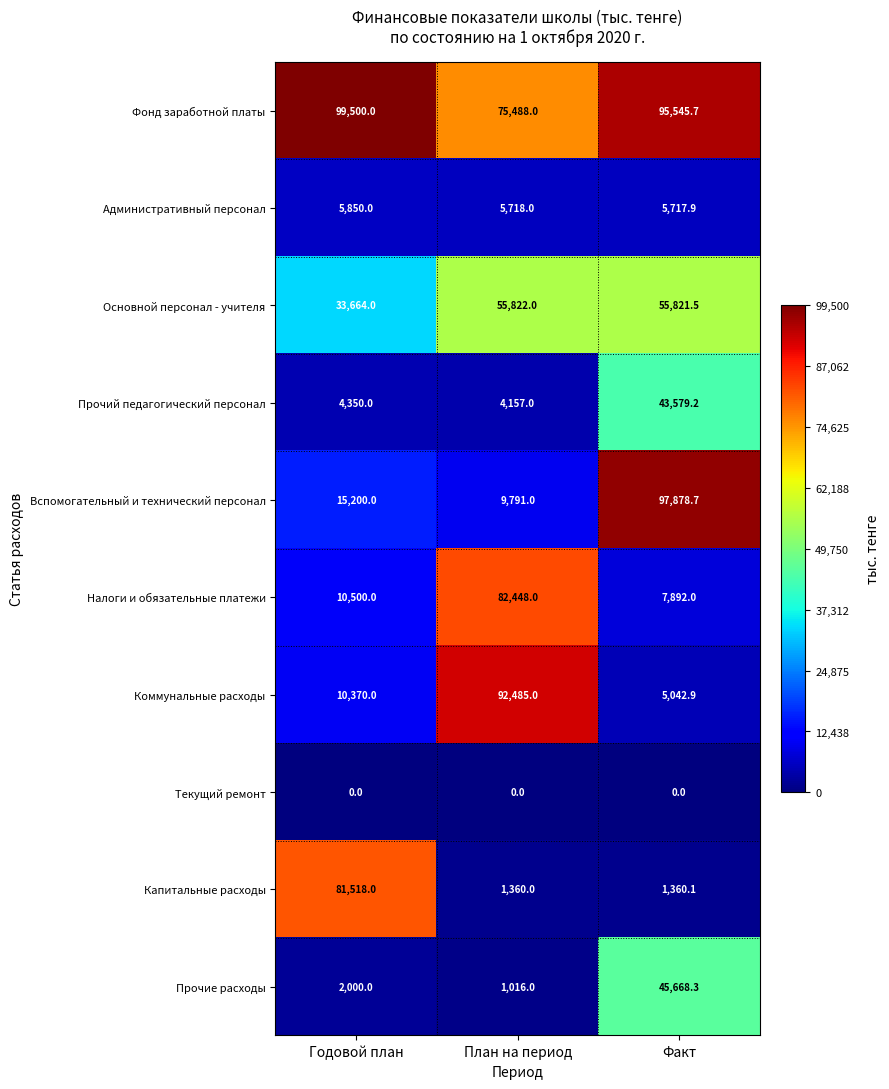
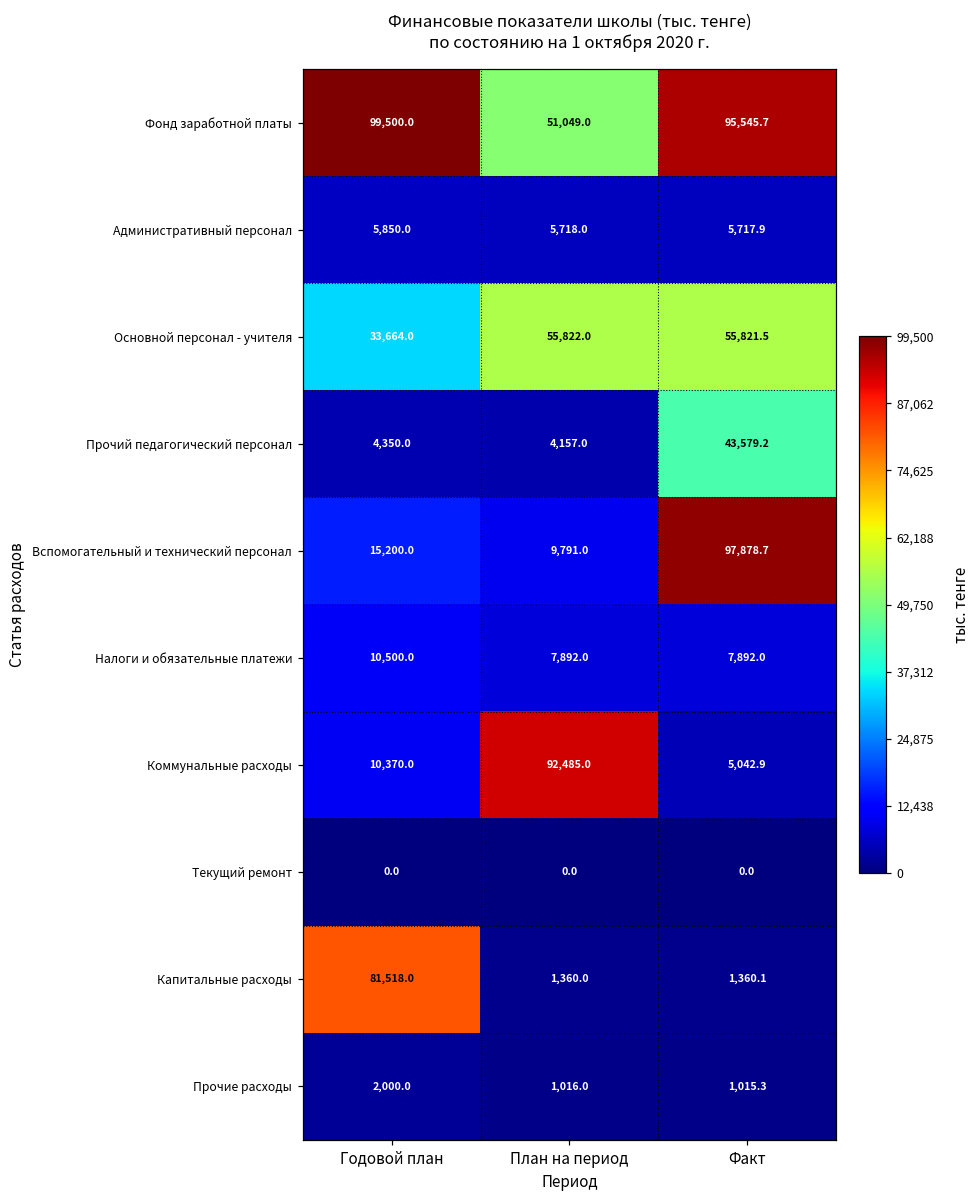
  {
    "Фонд заработной платы": {
      "Годовой план": "99,500.0",
-     "План на период": "75,488.0",
+     "План на период": "51,049.0",
      "Факт": "95,545.7"
    },
    "Административный персонал": {
      "Годовой план": "5,850.0",
      "План на период": "5,718.0",
      "Факт": "5,717.9"
    },
    "Основной персонал - учителя": {
      "Годовой план": "33,664.0",
      "План на период": "55,822.0",
      "Факт": "55,821.5"
    },
    "Прочий педагогический персонал": {
      "Годовой план": "4,350.0",
      "План на период": "4,157.0",
      "Факт": "43,579.2"
    },
    "Вспомогательный и технический персонал": {
      "Годовой план": "15,200.0",
      "План на период": "9,791.0",
      "Факт": "97,878.7"
    },
    "Налоги и обязательные платежи": {
      "Годовой план": "10,500.0",
-     "План на период": "82,448.0",
+     "План на период": "7,892.0",
      "Факт": "7,892.0"
    },
    "Коммунальные расходы": {
      "Годовой план": "10,370.0",
      "План на период": "92,485.0",
      "Факт": "5,042.9"
    },
    "Текущий ремонт": {
      "Годовой план": "0.0",
      "План на период": "0.0",
      "Факт": "0.0"
    },
    "Капитальные расходы": {
      "Годовой план": "81,518.0",
      "План на период": "1,360.0",
      "Факт": "1,360.1"
    },
    "Прочие расходы": {
      "Годовой план": "2,000.0",
      "План на период": "1,016.0",
-     "Факт": "45,668.3"
+     "Факт": "1,015.3"
    }
  }
